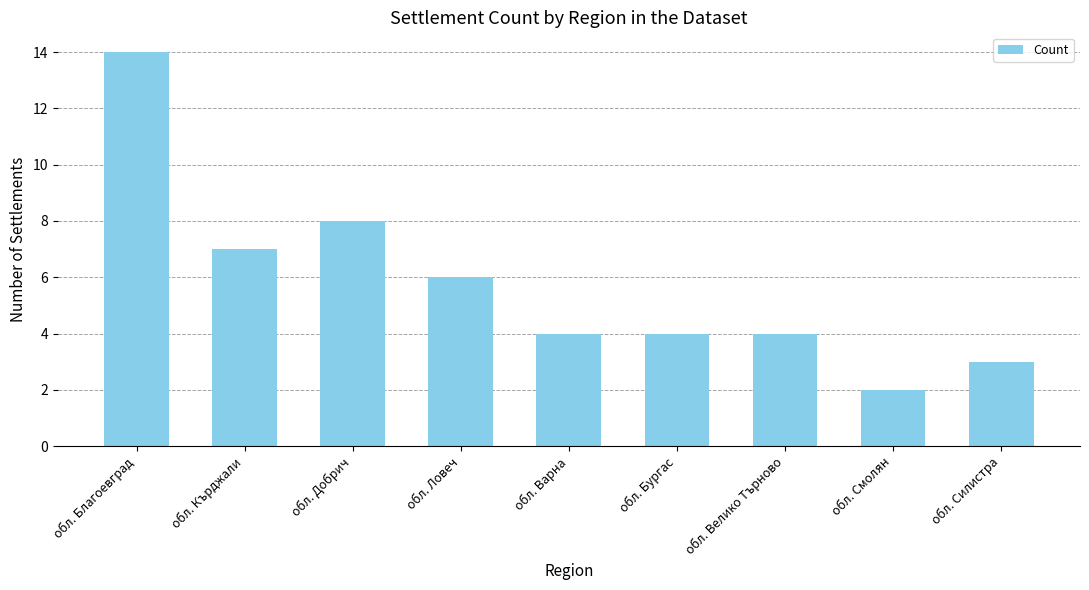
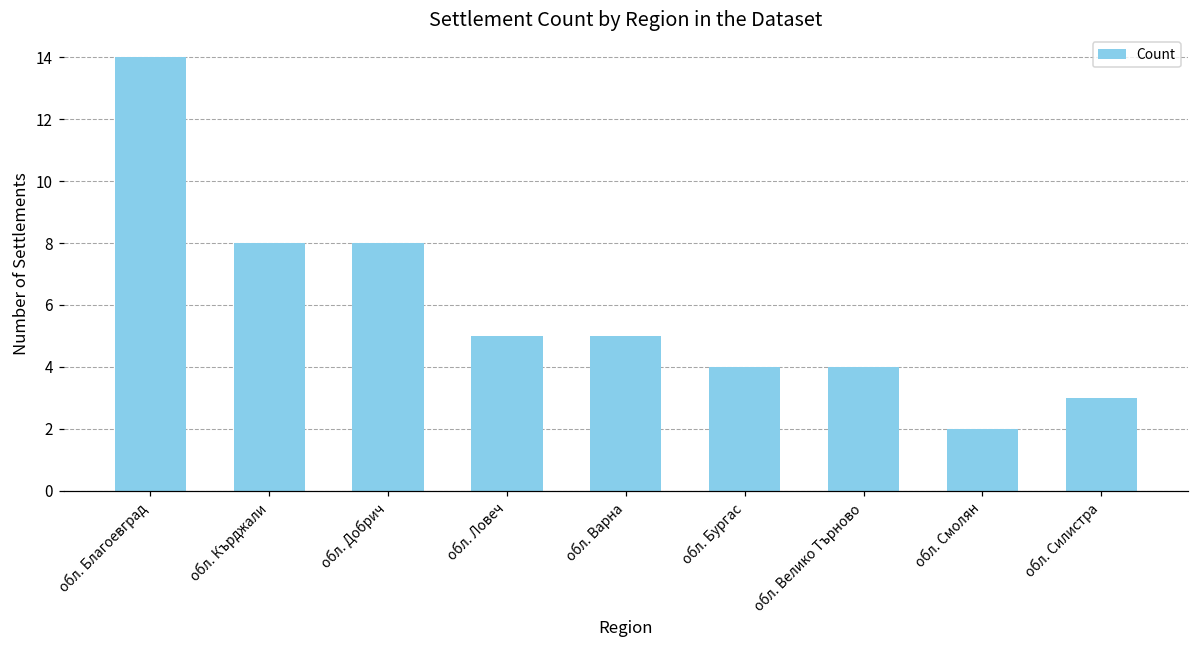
  {
    "обл. Благоевград": 14,
-   "обл. Кърджали": 7,
+   "обл. Кърджали": 8,
    "обл. Добрич": 8,
-   "обл. Ловеч": 6,
-   "обл. Варна": 4,
+   "обл. Ловеч": 5,
+   "обл. Варна": 5,
    "обл. Бургас": 4,
    "обл. Велико Търново": 4,
    "обл. Смолян": 2,
    "обл. Силистра": 3
  }
